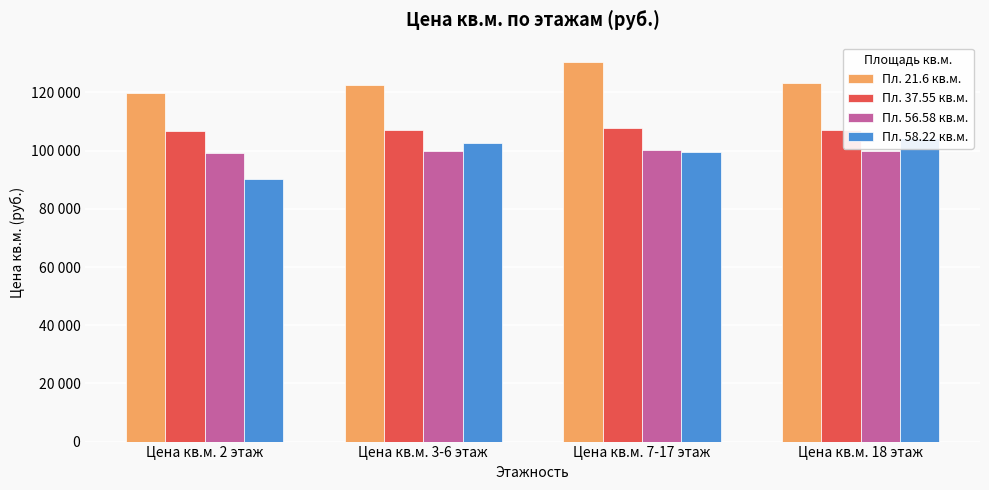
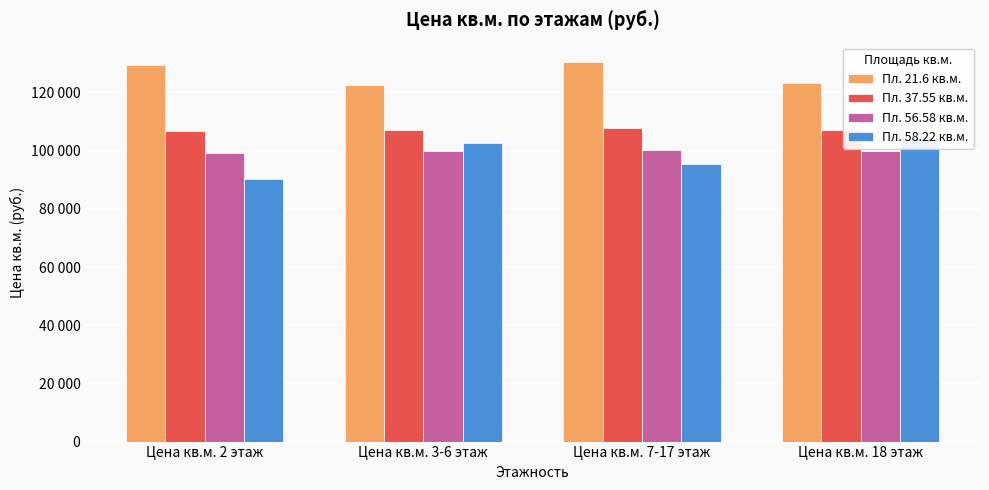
  {
    "Пл. 21.6 кв.м.": {
-     "Цена кв.м. 2 этаж": 120000,
+     "Цена кв.м. 2 этаж": 130000,
      "Цена кв.м. 3-6 этаж": 123000,
      "Цена кв.м. 7-17 этаж": 131000,
      "Цена кв.м. 18 этаж": 123000
    },
    "Пл. 37.55 кв.м.": {
      "Цена кв.м. 2 этаж": 107000,
      "Цена кв.м. 3-6 этаж": 107000,
      "Цена кв.м. 7-17 этаж": 108000,
      "Цена кв.м. 18 этаж": 107000
    },
    "Пл. 56.58 кв.м.": {
      "Цена кв.м. 2 этаж": 99000,
      "Цена кв.м. 3-6 этаж": 100000,
      "Цена кв.м. 7-17 этаж": 100000,
      "Цена кв.м. 18 этаж": 100000
    },
    "Пл. 58.22 кв.м.": {
      "Цена кв.м. 2 этаж": 90000,
      "Цена кв.м. 3-6 этаж": 103000,
-     "Цена кв.м. 7-17 этаж": 100000
+     "Цена кв.м. 7-17 этаж": 95000
    }
  }
